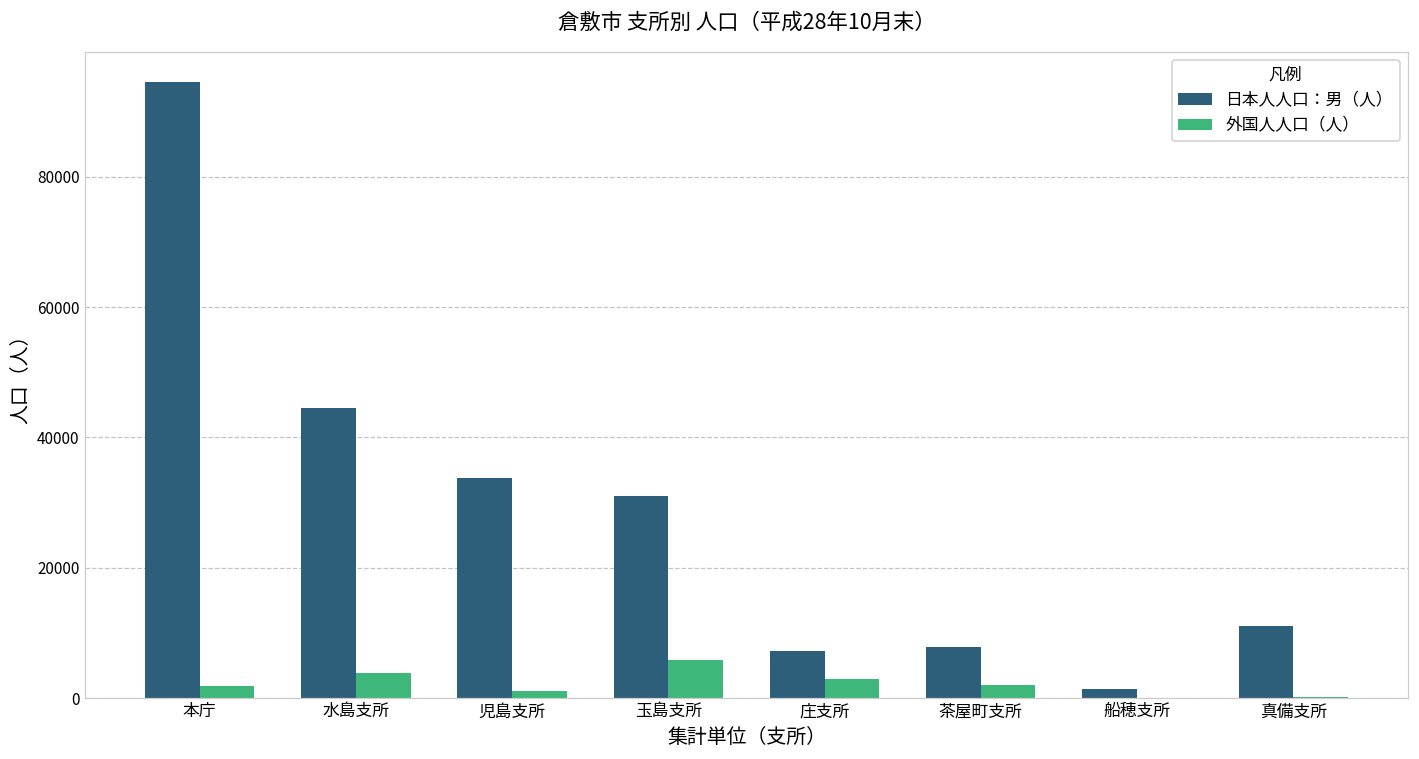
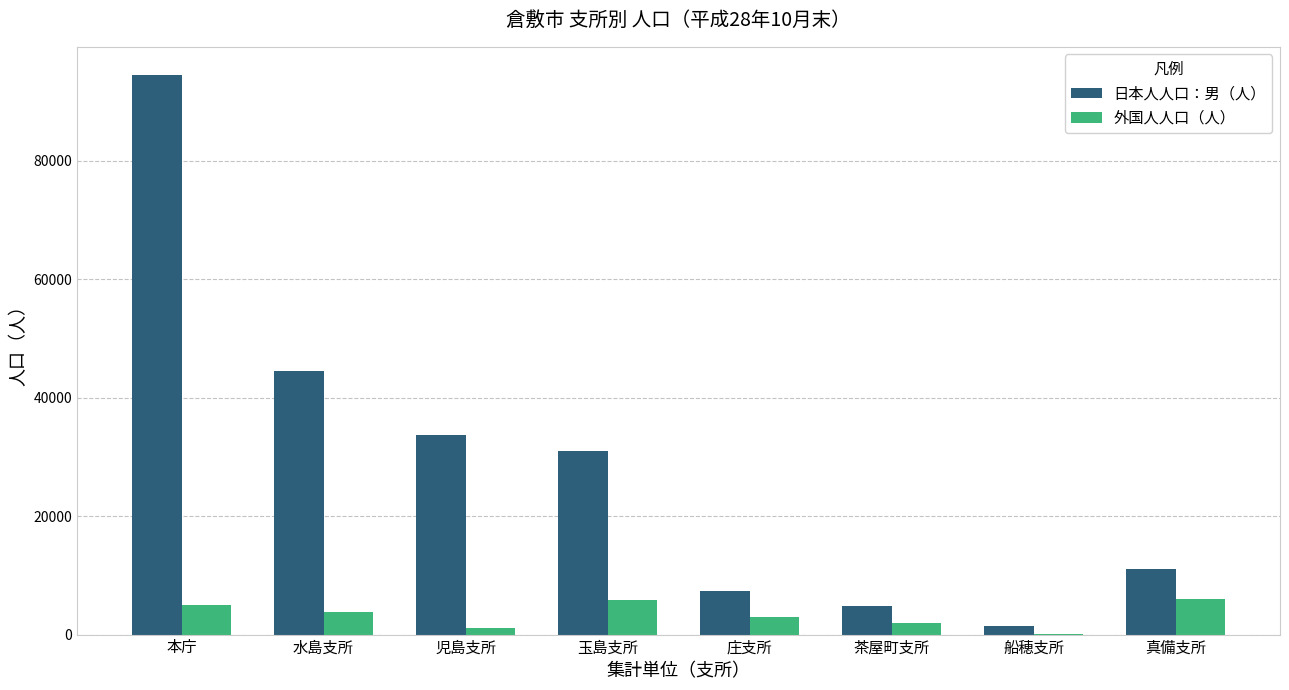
  {
    "日本人人口：男（人）": {
      "本庁": 95000,
      "水島支所": 44000,
      "児島支所": 34000,
      "玉島支所": 31000,
      "庄支所": 7000,
-     "茶屋町支所": 8000,
+     "茶屋町支所": 5000,
      "船穂支所": 1000,
      "真備支所": 11000
    },
    "外国人人口（人）": {
-     "本庁": 2000,
+     "本庁": 5000,
      "水島支所": 4000,
      "児島支所": 1000,
      "玉島支所": 6000,
      "庄支所": 3000,
      "茶屋町支所": 2000,
-     "真備支所": 0
+     "真備支所": 6000
    }
  }
